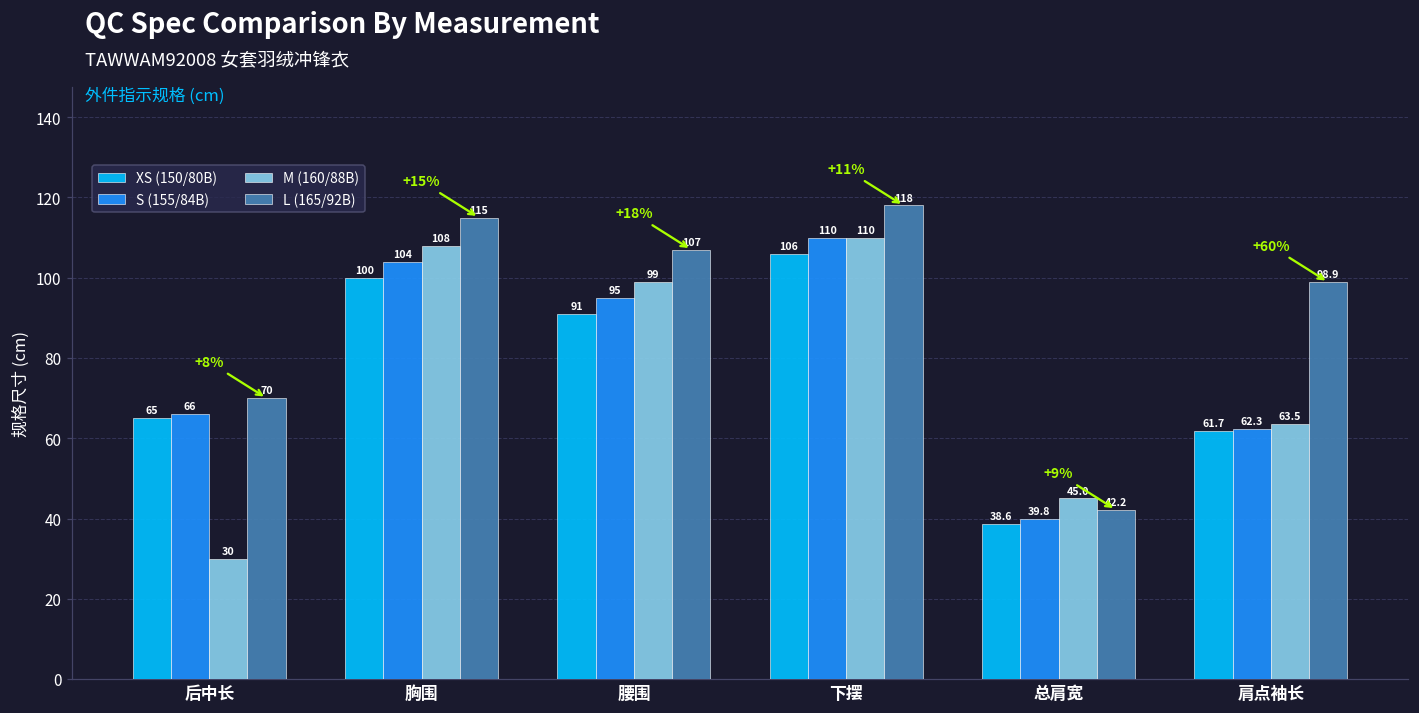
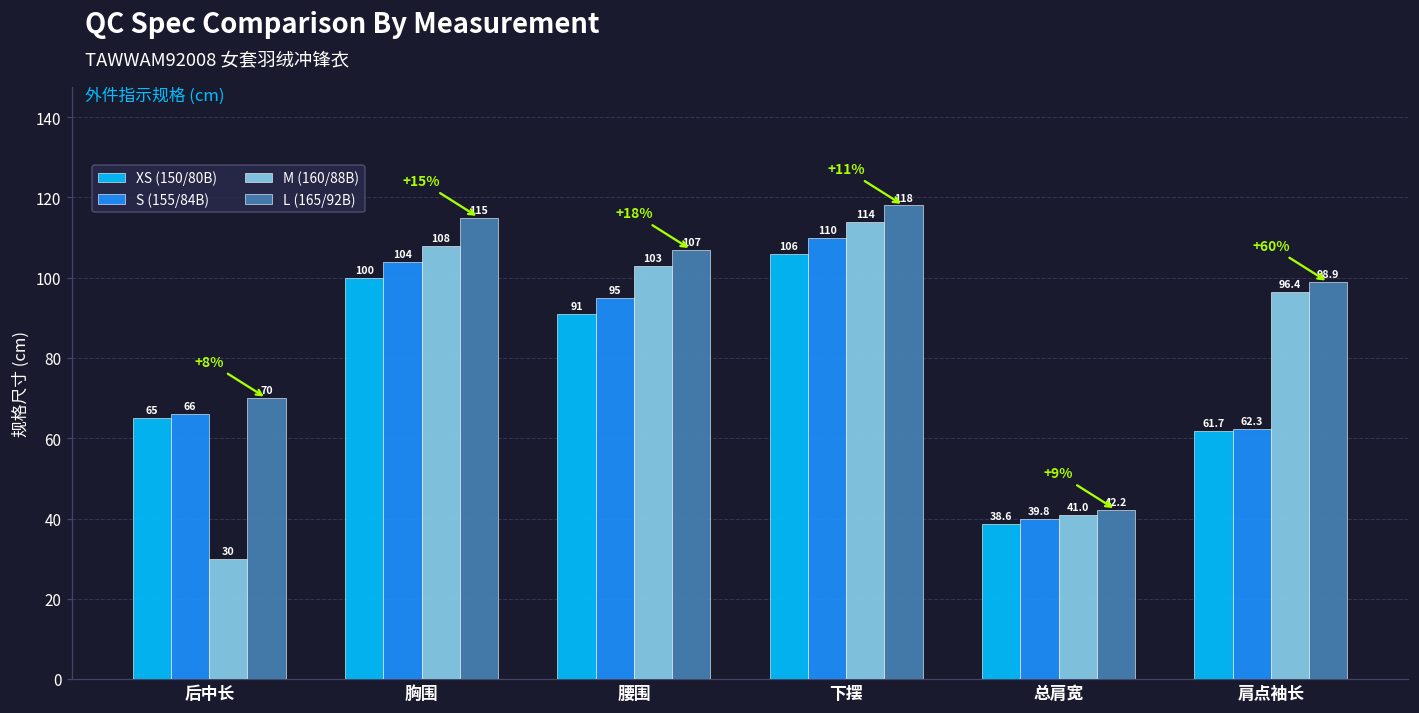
  {
    "M (160/88B)": {
      "后中长": 30,
      "胸围": 108,
-     "腰围": 99,
-     "下摆": 110,
-     "总肩宽": 45.0,
-     "肩点袖长": 63.5
+     "腰围": 103,
+     "下摆": 114,
+     "总肩宽": 41.0,
+     "肩点袖长": 96.4
    },
    "L (165/92B)": {
      "后中长": 70
    }
  }
